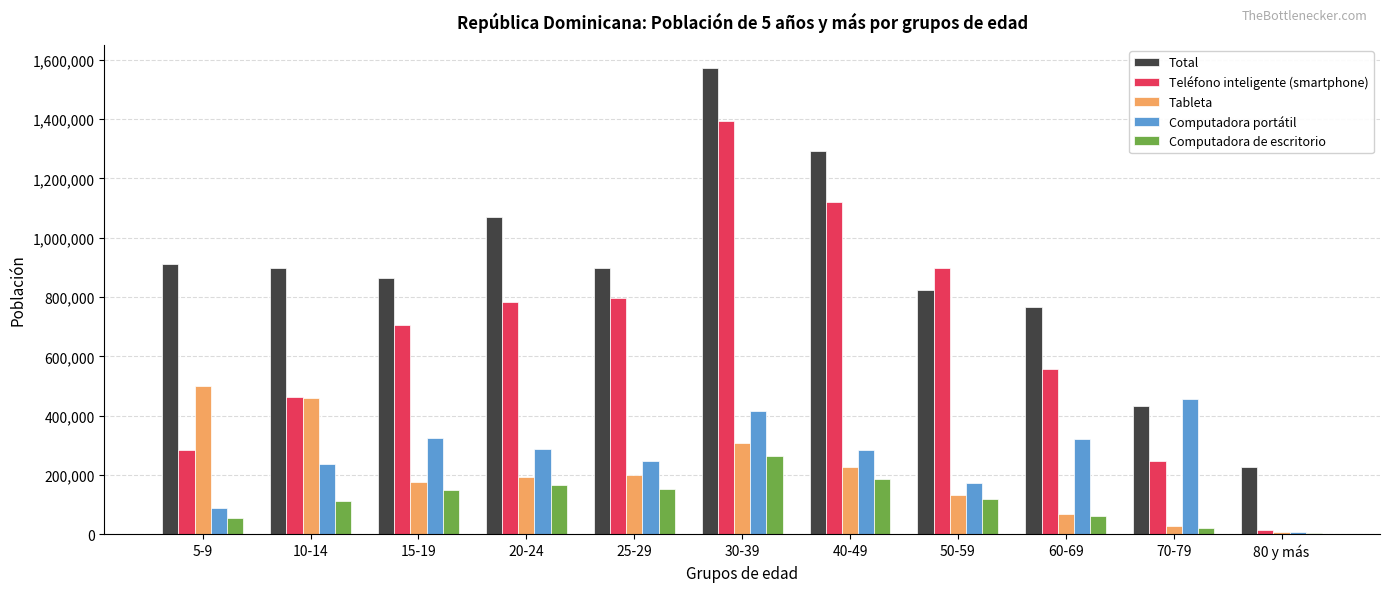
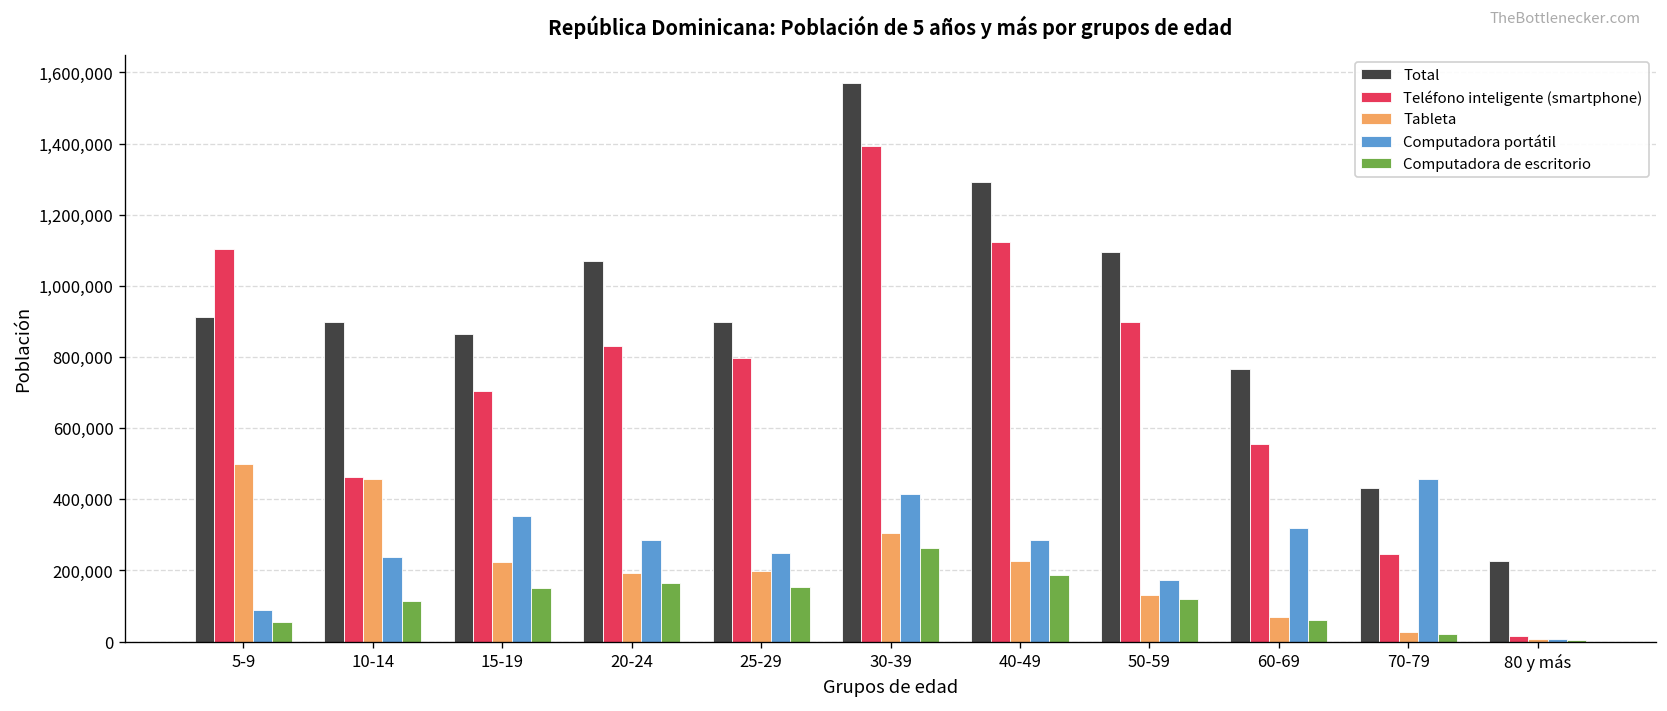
  {
    "Total": {
      "5-9": "910,000",
      "10-14": "900,000",
      "15-19": "860,000",
      "20-24": "1,070,000",
      "25-29": "900,000",
      "30-39": "1,570,000",
      "40-49": "1,290,000",
-     "50-59": "820,000",
+     "50-59": "1,090,000",
      "60-69": "770,000",
      "70-79": "430,000",
      "80 y más": "230,000"
    },
    "Teléfono inteligente (smartphone)": {
-     "5-9": "290,000",
+     "5-9": "1,100,000",
      "10-14": "460,000",
      "15-19": "710,000",
-     "20-24": "780,000",
+     "20-24": "830,000",
      "25-29": "800,000",
      "30-39": "1,390,000",
      "40-49": "1,120,000",
      "50-59": "900,000",
      "60-69": "560,000",
      "70-79": "250,000",
      "80 y más": "20,000"
    },
    "Tableta": {
      "5-9": "500,000",
      "10-14": "460,000",
-     "15-19": "180,000",
+     "15-19": "220,000",
      "20-24": "190,000",
      "25-29": "200,000",
      "30-39": "310,000",
      "40-49": "230,000",
      "50-59": "130,000",
      "60-69": "70,000",
      "70-79": "30,000"
    },
    "Computadora portátil": {
      "5-9": "90,000",
      "10-14": "240,000",
-     "15-19": "320,000",
+     "15-19": "350,000",
      "20-24": "290,000",
      "25-29": "250,000",
      "30-39": "410,000",
      "40-49": "290,000",
      "50-59": "170,000",
      "60-69": "320,000",
      "70-79": "460,000"
    },
    "Computadora de escritorio": {
      "5-9": "50,000",
      "10-14": "110,000",
      "15-19": "150,000",
      "20-24": "170,000",
      "25-29": "150,000",
      "30-39": "260,000",
      "40-49": "190,000",
      "50-59": "120,000",
      "60-69": "60,000",
      "70-79": "20,000"
    }
  }
